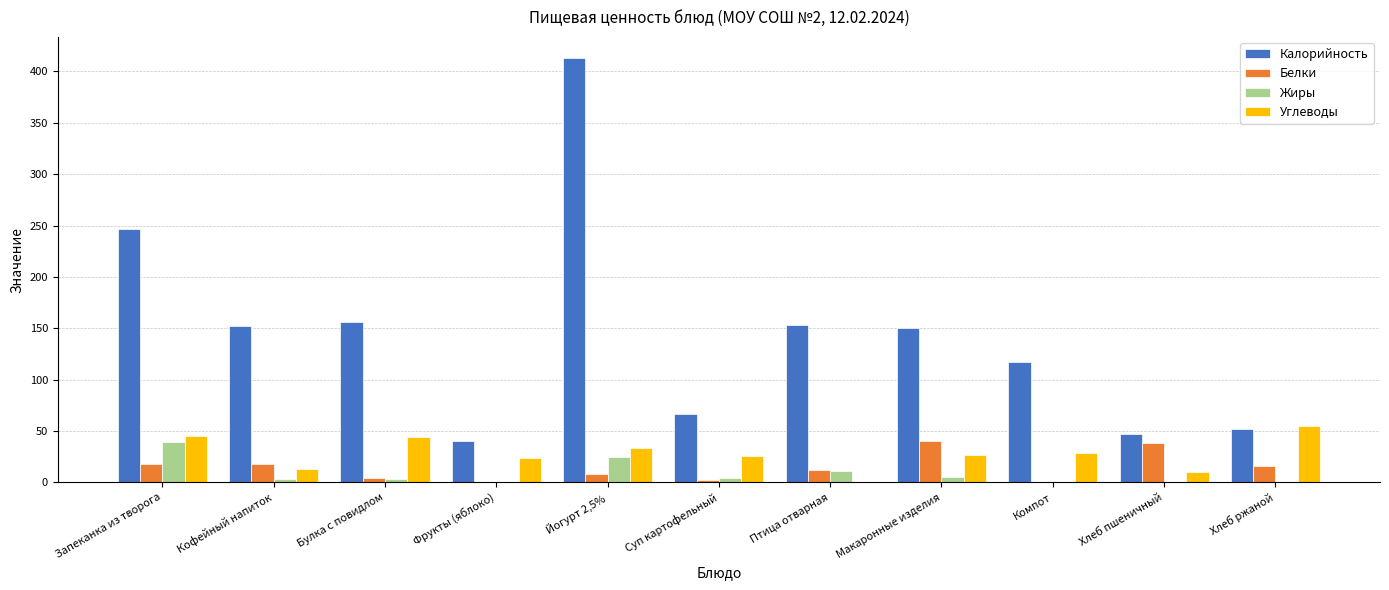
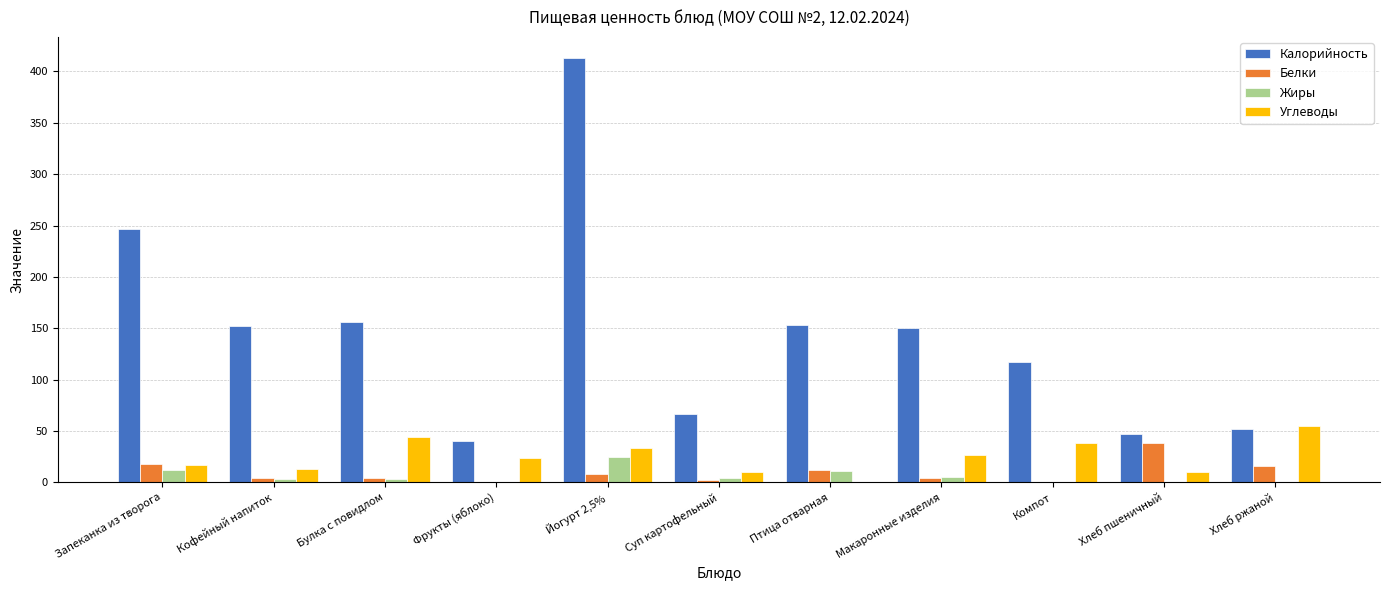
  {
    "Калорийность": {
      "Запеканка из творога": 247,
      "Кофейный напиток": 152,
      "Булка с повидлом": 156,
      "Фрукты (яблоко)": 40,
      "Йогурт 2,5%": 413,
      "Суп картофельный": 67,
      "Птица отварная": 153,
      "Макаронные изделия": 150,
      "Компот": 117,
      "Хлеб пшеничный": 47,
      "Хлеб ржаной": 52
    },
    "Белки": {
      "Запеканка из творога": 18,
-     "Кофейный напиток": 18,
+     "Кофейный напиток": 4,
      "Булка с повидлом": 4,
      "Фрукты (яблоко)": 0,
      "Йогурт 2,5%": 8,
      "Птица отварная": 12,
-     "Макаронные изделия": 40,
+     "Макаронные изделия": 4,
      "Компот": 0,
      "Хлеб пшеничный": 38,
      "Хлеб ржаной": 16
    },
    "Жиры": {
-     "Запеканка из творога": 39,
+     "Запеканка из творога": 12,
      "Кофейный напиток": 3,
      "Булка с повидлом": 3,
      "Фрукты (яблоко)": 0,
      "Йогурт 2,5%": 25,
      "Суп картофельный": 4,
      "Птица отварная": 11,
      "Макаронные изделия": 5,
      "Компот": 0,
      "Хлеб пшеничный": 0,
      "Хлеб ржаной": 0
    },
    "Углеводы": {
-     "Запеканка из творога": 45,
+     "Запеканка из творога": 17,
      "Кофейный напиток": 13,
      "Булка с повидлом": 44,
      "Фрукты (яблоко)": 24,
      "Йогурт 2,5%": 33,
-     "Суп картофельный": 26,
+     "Суп картофельный": 10,
      "Птица отварная": 0,
      "Макаронные изделия": 27,
-     "Компот": 29,
+     "Компот": 38,
      "Хлеб пшеничный": 10,
      "Хлеб ржаной": 55
    }
  }
